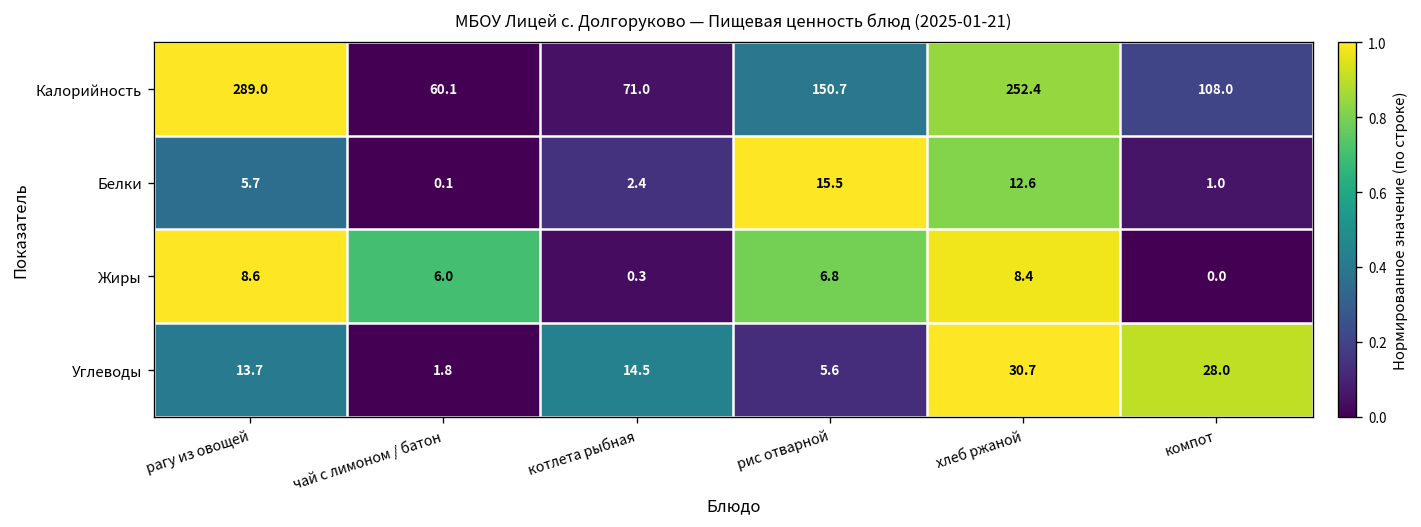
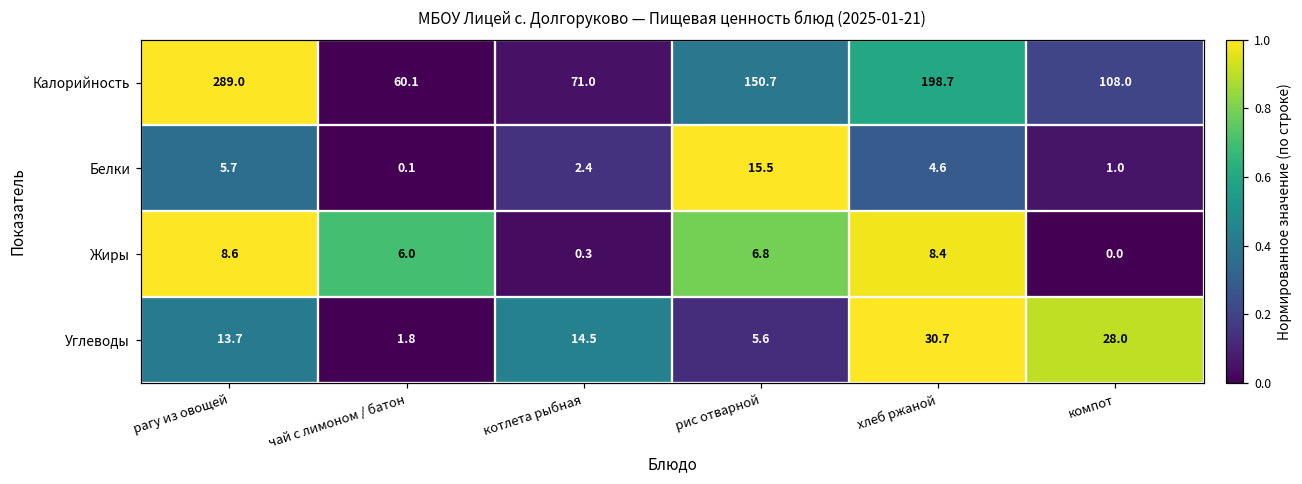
  {
    "Калорийность": {
      "рагу из овощей": 289.0,
      "чай с лимоном / батон": 60.1,
      "котлета рыбная": 71.0,
      "рис отварной": 150.7,
-     "хлеб ржаной": 252.4,
+     "хлеб ржаной": 198.7,
      "компот": 108.0
    },
    "Белки": {
      "рагу из овощей": 5.7,
      "чай с лимоном / батон": 0.1,
      "котлета рыбная": 2.4,
      "рис отварной": 15.5,
-     "хлеб ржаной": 12.6,
+     "хлеб ржаной": 4.6,
      "компот": 1.0
    },
    "Жиры": {
      "рагу из овощей": 8.6,
      "чай с лимоном / батон": 6.0,
      "котлета рыбная": 0.3,
      "рис отварной": 6.8,
      "хлеб ржаной": 8.4,
      "компот": 0.0
    },
    "Углеводы": {
      "рагу из овощей": 13.7,
      "чай с лимоном / батон": 1.8,
      "котлета рыбная": 14.5,
      "рис отварной": 5.6,
      "хлеб ржаной": 30.7,
      "компот": 28.0
    }
  }
